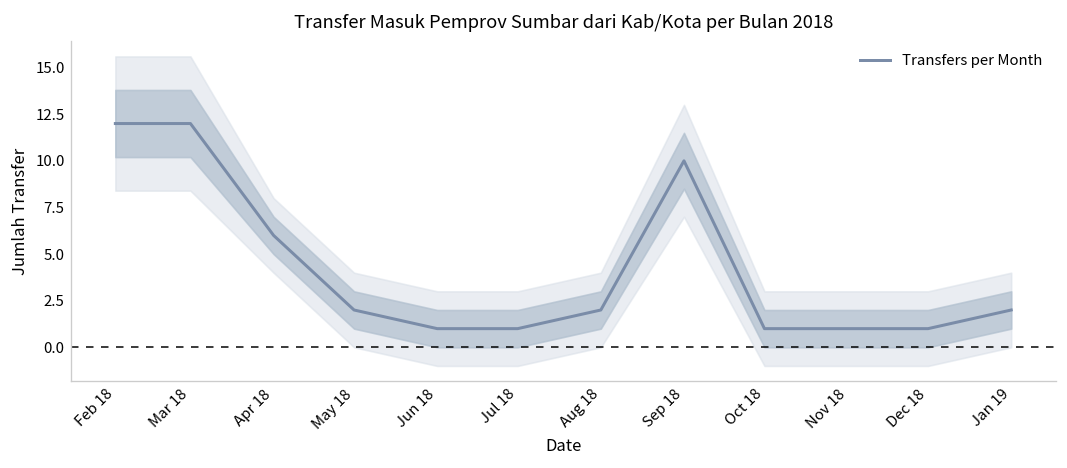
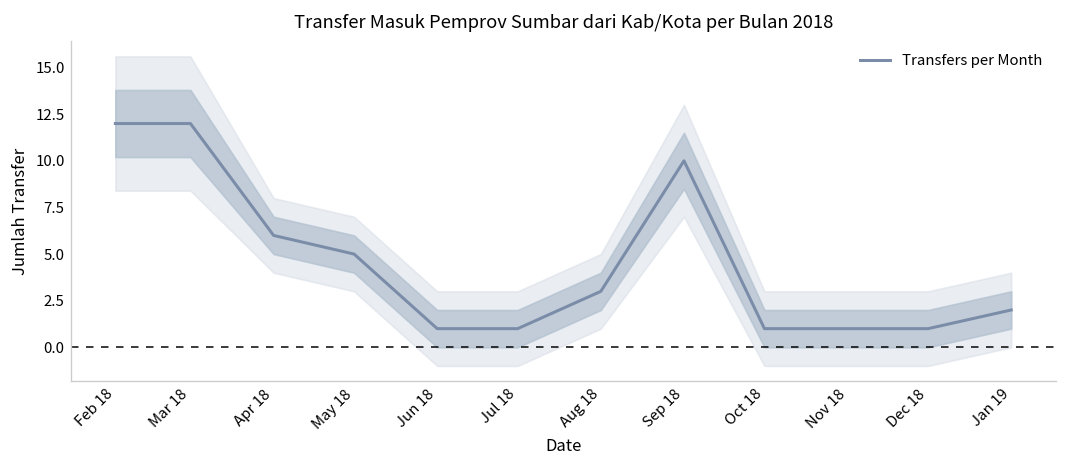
  {
    "Transfers per Month": {
      "Feb 18": 12,
      "Mar 18": 12,
      "Apr 18": 6,
-     "May 18": 2,
+     "May 18": 5,
      "Jun 18": 1,
      "Jul 18": 1,
-     "Aug 18": 2,
+     "Aug 18": 3,
      "Sep 18": 10,
      "Oct 18": 1,
      "Nov 18": 1,
      "Dec 18": 1,
      "Jan 19": 2
    }
  }
